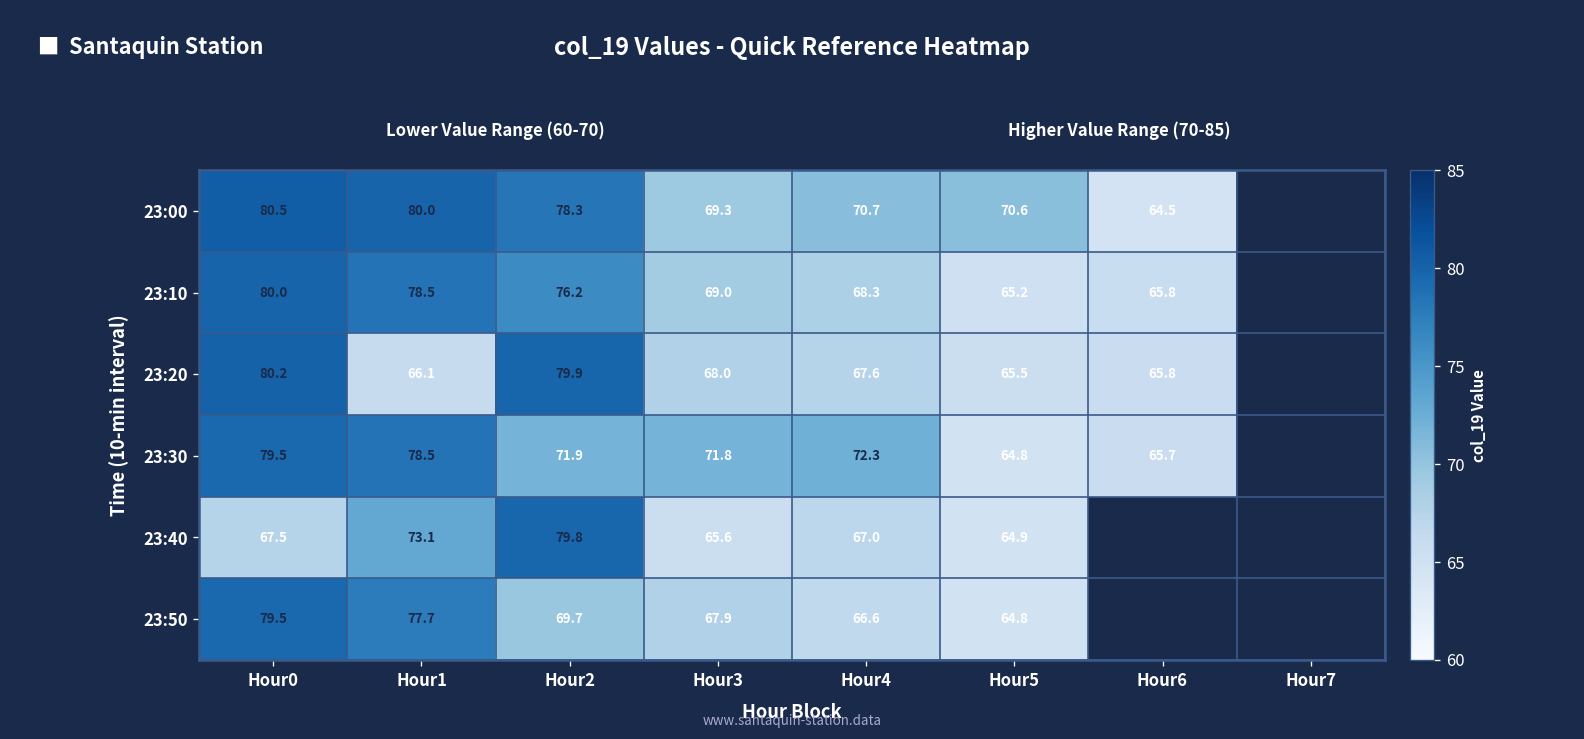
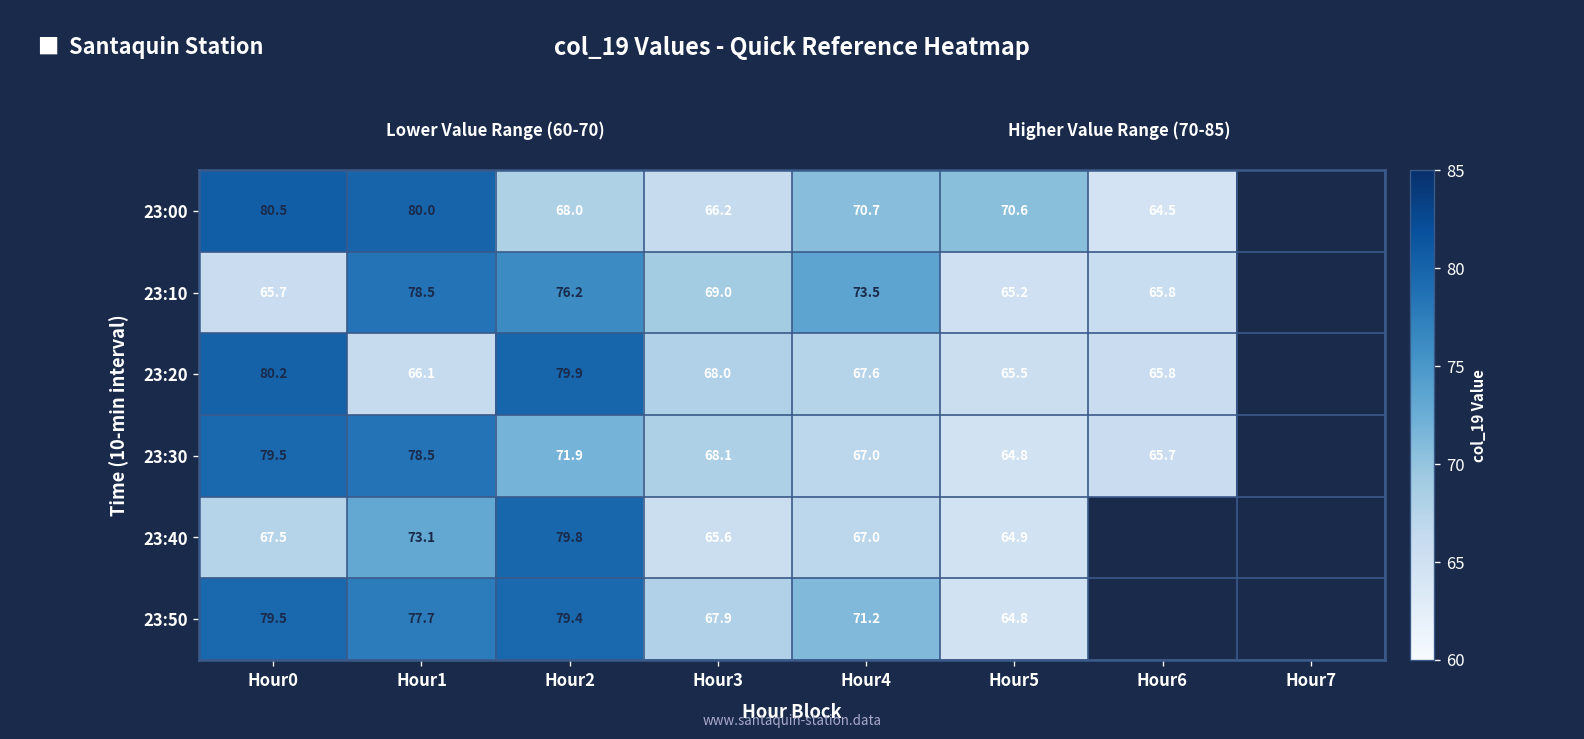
  {
    "23:00": {
      "Hour0": 80.5,
      "Hour1": 80.0,
-     "Hour2": 78.3,
-     "Hour3": 69.3,
+     "Hour2": 68.0,
+     "Hour3": 66.2,
      "Hour4": 70.7,
      "Hour5": 70.6
    },
    "23:10": {
-     "Hour0": 80.0,
+     "Hour0": 65.7,
      "Hour1": 78.5,
      "Hour2": 76.2,
      "Hour3": 69.0,
-     "Hour4": 68.3,
+     "Hour4": 73.5,
      "Hour5": 65.2,
      "Hour6": 65.8
    },
    "23:20": {
      "Hour0": 80.2,
      "Hour1": 66.1,
      "Hour2": 79.9,
      "Hour3": 68.0,
      "Hour4": 67.6,
      "Hour5": 65.5,
      "Hour6": 65.8
    },
    "23:30": {
      "Hour0": 79.5,
      "Hour1": 78.5,
      "Hour2": 71.9,
-     "Hour3": 71.8,
-     "Hour4": 72.3,
+     "Hour3": 68.1,
+     "Hour4": 67.0,
      "Hour6": 65.7
    },
    "23:40": {
      "Hour0": 67.5,
      "Hour1": 73.1,
      "Hour2": 79.8,
      "Hour3": 65.6,
      "Hour4": 67.0
    },
    "23:50": {
      "Hour0": 79.5,
      "Hour1": 77.7,
-     "Hour2": 69.7,
+     "Hour2": 79.4,
      "Hour3": 67.9,
-     "Hour4": 66.6
+     "Hour4": 71.2
    }
  }
